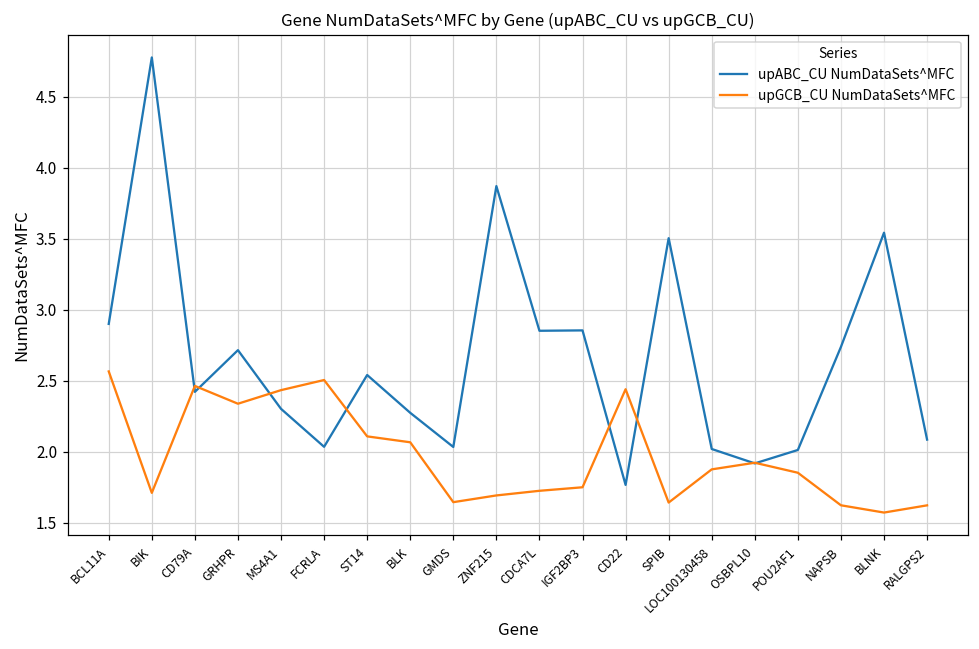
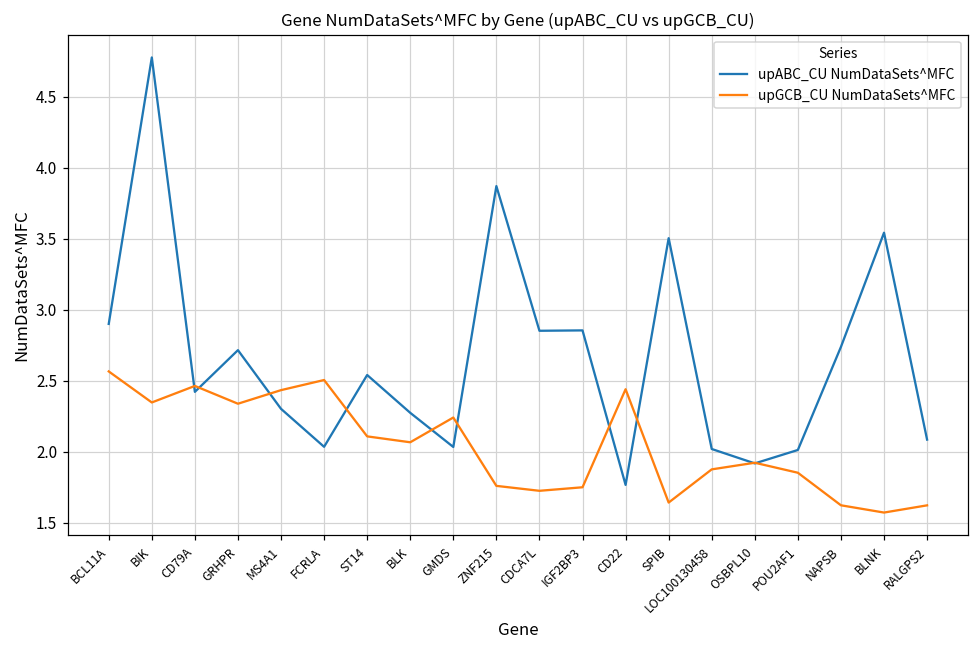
  {
    "upABC_CU NumDataSets^MFC": {
      "BCL11A": 2.90,
      "BIK": 4.78,
      "CD79A": 2.42,
      "GRHPR": 2.72,
      "MS4A1": 2.30,
      "FCRLA": 2.04,
      "ST14": 2.54,
      "BLK": 2.28,
      "GMDS": 2.03,
      "ZNF215": 3.87,
      "CDCA7L": 2.85,
      "IGF2BP3": 2.86,
      "CD22": 1.77,
      "SPIB": 3.50,
      "LOC100130458": 2.02,
      "POU2AF1": 2.01,
      "NAPSB": 2.74,
      "BLNK": 3.54,
      "RALGPS2": 2.09
    },
    "upGCB_CU NumDataSets^MFC": {
      "BCL11A": 2.57,
-     "BIK": 1.71,
+     "BIK": 2.35,
      "CD79A": 2.46,
      "GRHPR": 2.34,
      "MS4A1": 2.43,
      "FCRLA": 2.51,
      "ST14": 2.11,
      "BLK": 2.07,
-     "GMDS": 1.65,
-     "ZNF215": 1.69,
+     "GMDS": 2.24,
+     "ZNF215": 1.76,
      "CDCA7L": 1.73,
      "IGF2BP3": 1.75,
      "CD22": 2.44,
      "SPIB": 1.64,
      "LOC100130458": 1.88,
      "POU2AF1": 1.85,
      "NAPSB": 1.62,
      "BLNK": 1.57,
      "RALGPS2": 1.62
    }
  }
